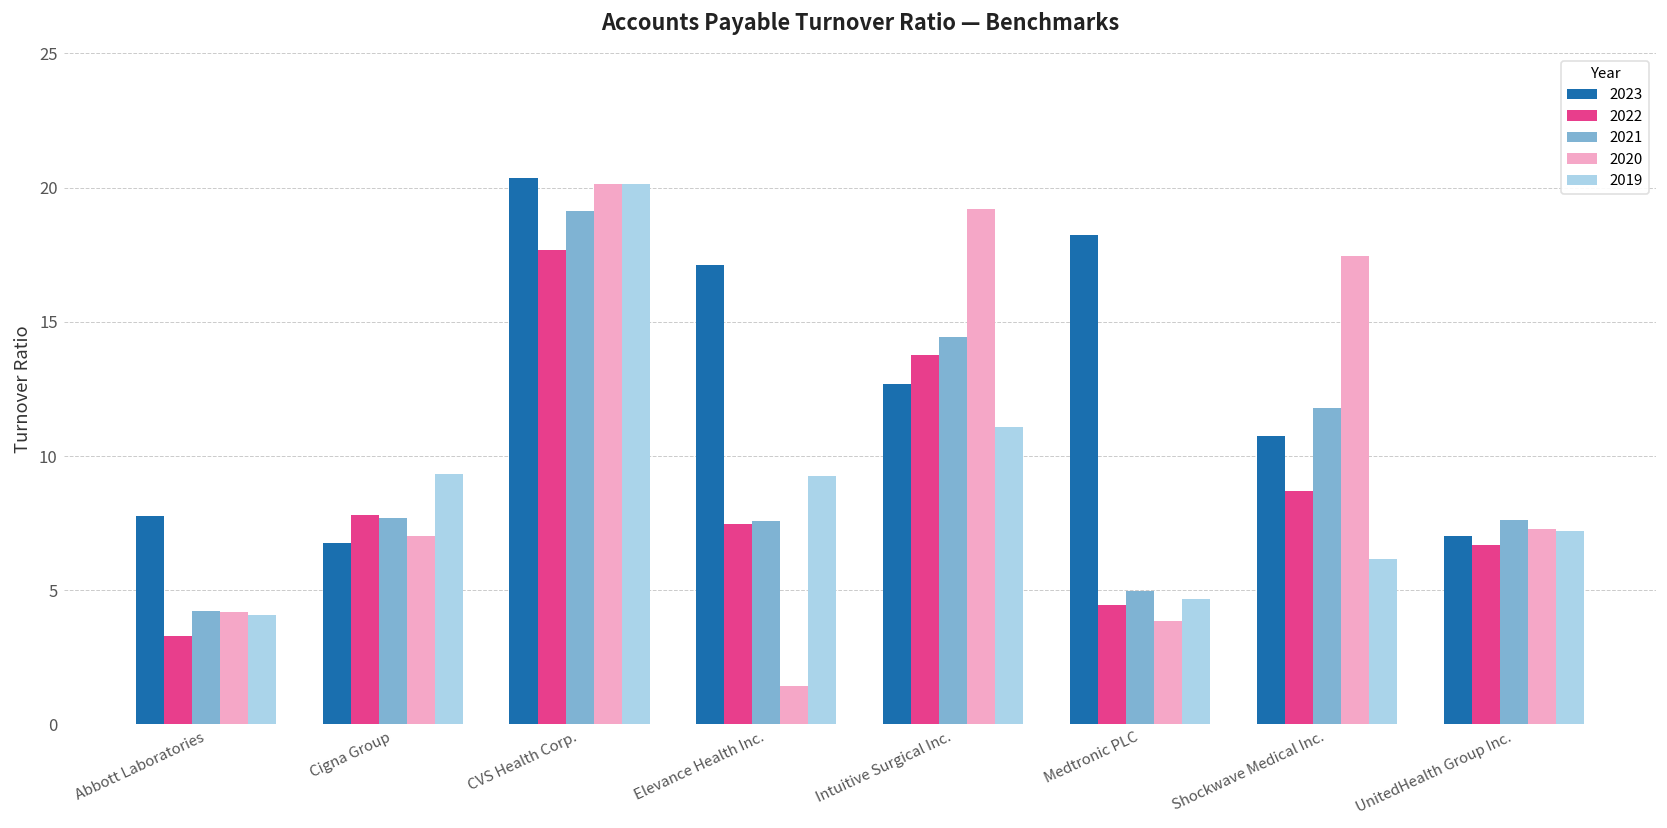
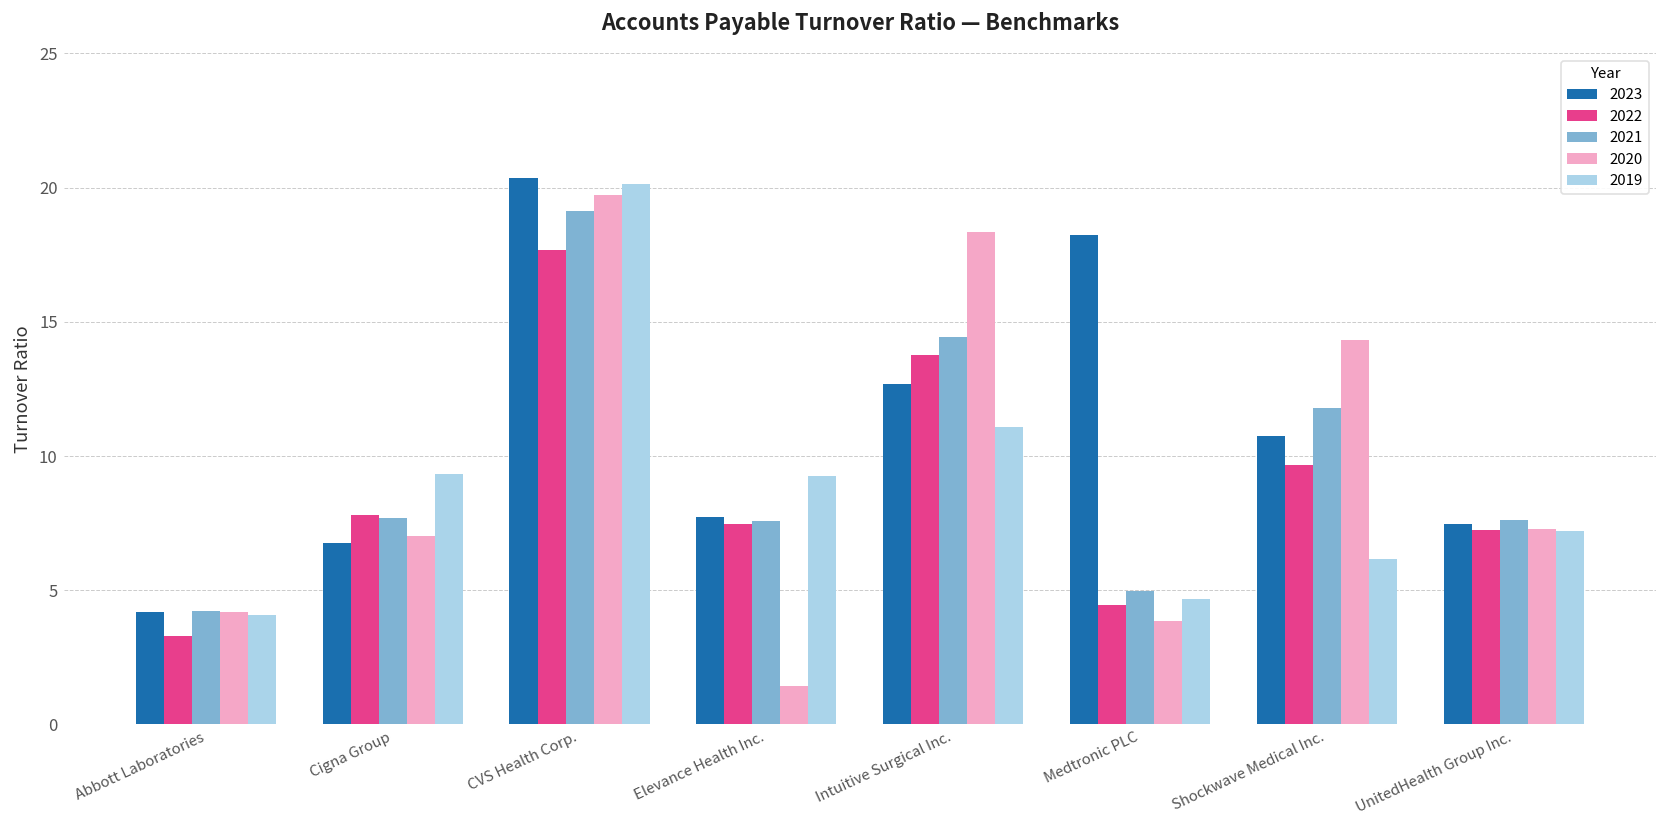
  {
    "2023": {
-     "Abbott Laboratories": 7.8,
+     "Abbott Laboratories": 4.2,
      "Cigna Group": 6.8,
      "CVS Health Corp.": 20.4,
-     "Elevance Health Inc.": 17.1,
+     "Elevance Health Inc.": 7.7,
      "Intuitive Surgical Inc.": 12.7,
      "Medtronic PLC": 18.2,
      "Shockwave Medical Inc.": 10.8,
-     "UnitedHealth Group Inc.": 7.0
+     "UnitedHealth Group Inc.": 7.5
    },
    "2022": {
      "Abbott Laboratories": 3.3,
      "Cigna Group": 7.8,
      "CVS Health Corp.": 17.7,
      "Elevance Health Inc.": 7.5,
      "Intuitive Surgical Inc.": 13.8,
      "Medtronic PLC": 4.5,
-     "Shockwave Medical Inc.": 8.7,
-     "UnitedHealth Group Inc.": 6.7
+     "Shockwave Medical Inc.": 9.7,
+     "UnitedHealth Group Inc.": 7.3
    },
    "2020": {
      "Abbott Laboratories": 4.2,
      "Cigna Group": 7.0,
-     "CVS Health Corp.": 20.1,
+     "CVS Health Corp.": 19.7,
      "Elevance Health Inc.": 1.4,
-     "Intuitive Surgical Inc.": 19.2,
+     "Intuitive Surgical Inc.": 18.4,
      "Medtronic PLC": 3.9,
-     "Shockwave Medical Inc.": 17.4,
+     "Shockwave Medical Inc.": 14.3,
      "UnitedHealth Group Inc.": 7.3
    }
  }
